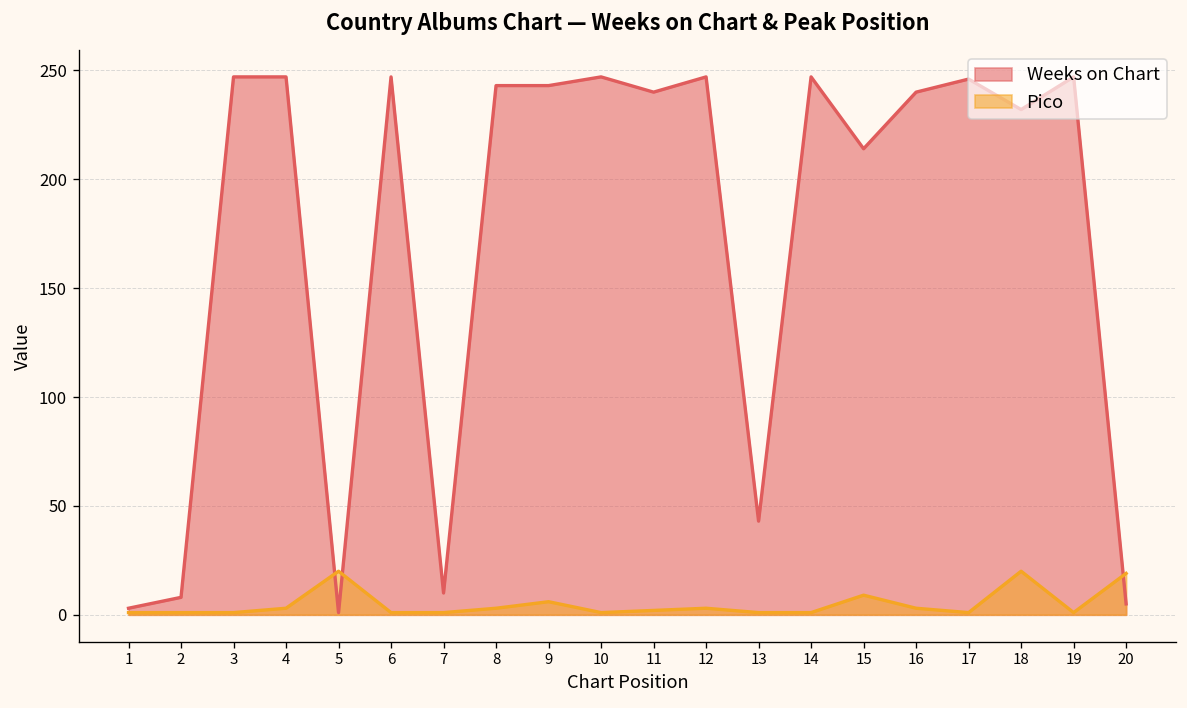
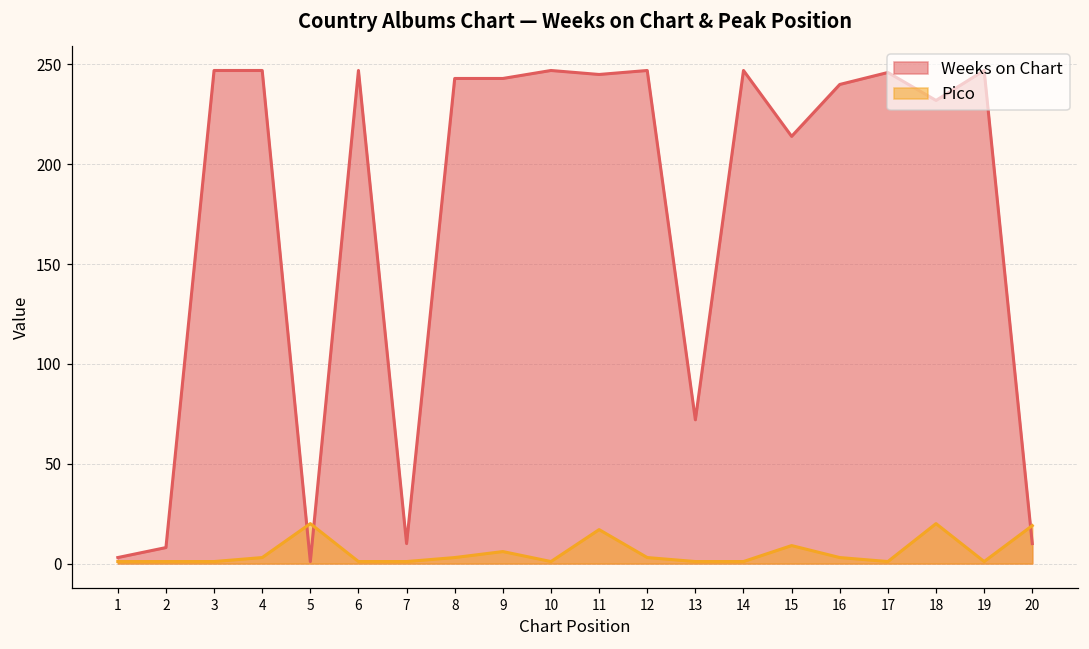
  {
    "Weeks on Chart": {
      "1": 3,
      "2": 8,
      "3": 247,
      "4": 247,
      "5": 1,
      "6": 247,
      "7": 10,
      "8": 243,
      "9": 243,
      "10": 247,
-     "11": 240,
+     "11": 245,
      "12": 247,
-     "13": 43,
+     "13": 72,
      "14": 247,
      "15": 214,
      "16": 240,
-     "20": 5
+     "20": 10
    },
    "Pico": {
      "1": 1,
      "2": 1,
      "3": 1,
      "4": 3,
      "5": 20,
      "6": 1,
      "7": 1,
      "8": 3,
      "9": 6,
      "10": 1,
-     "11": 2,
+     "11": 17,
      "12": 3,
      "13": 1,
      "14": 1,
      "15": 9,
      "16": 3,
      "17": 1,
      "18": 20,
      "19": 1,
      "20": 19
    }
  }
